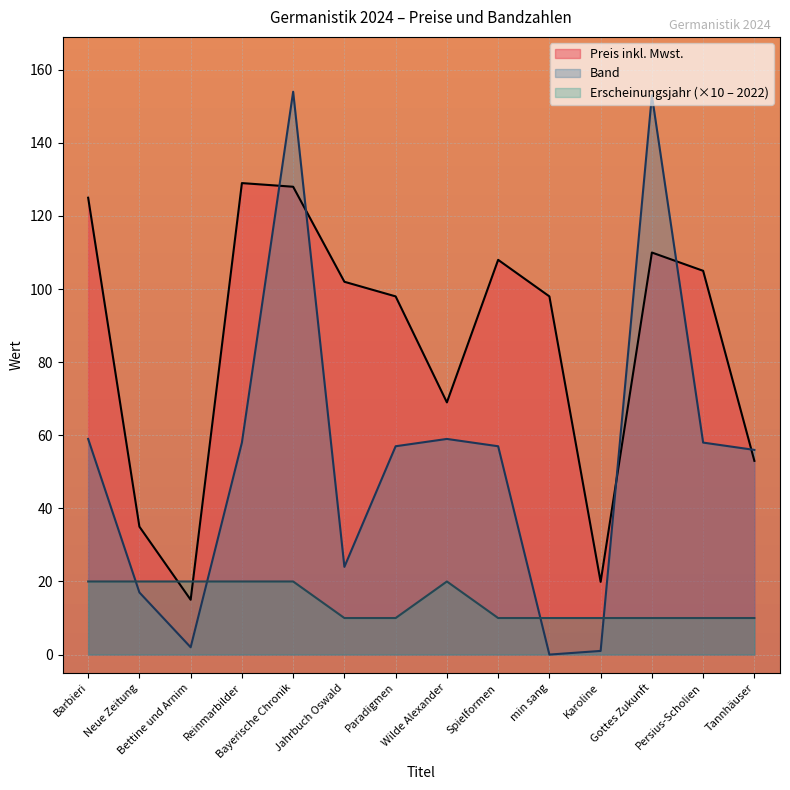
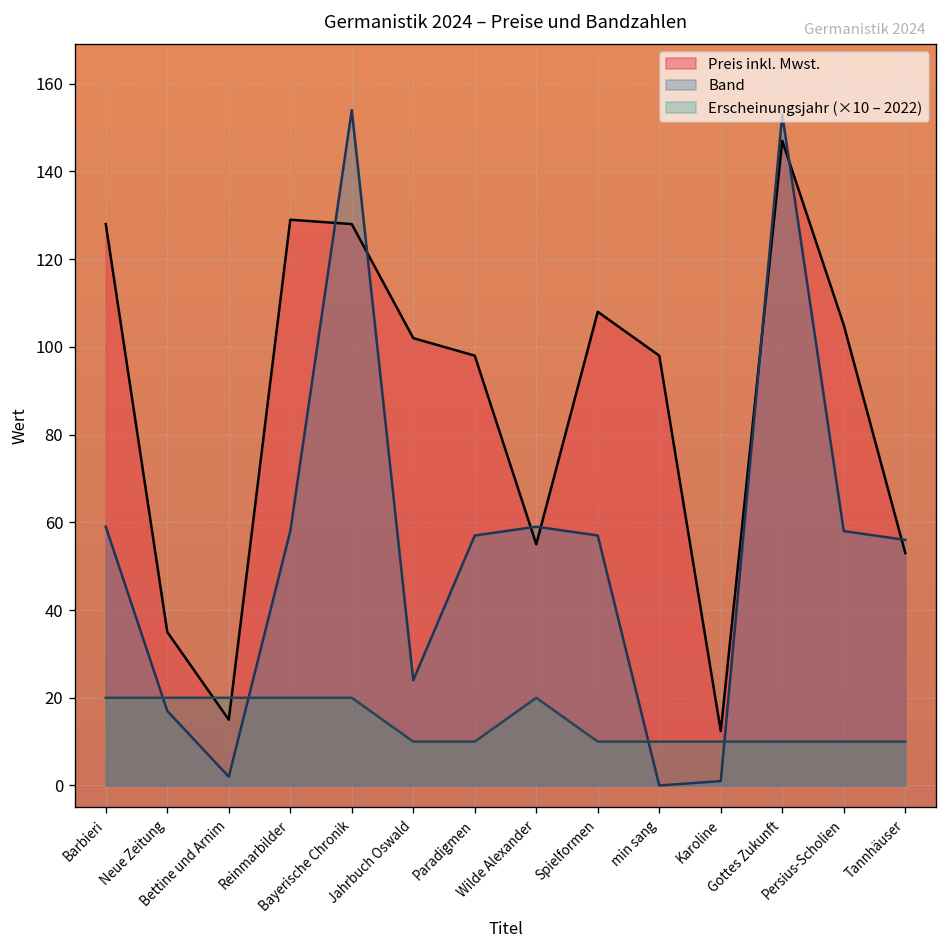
  {
    "Preis inkl. Mwst.": {
-     "Barbieri": 125,
+     "Barbieri": 128,
      "Neue Zeitung": 35,
      "Bettine und Arnim": 15,
      "Reinmarbilder": 129,
      "Bayerische Chronik": 128,
      "Jahrbuch Oswald": 102,
      "Paradigmen": 98,
-     "Wilde Alexander": 69,
+     "Wilde Alexander": 55,
      "Spielformen": 108,
      "min sang": 98,
-     "Karoline": 20,
-     "Gottes Zukunft": 110,
+     "Karoline": 12,
+     "Gottes Zukunft": 147,
      "Persius-Scholien": 105,
      "Tannhäuser": 53
    }
  }
